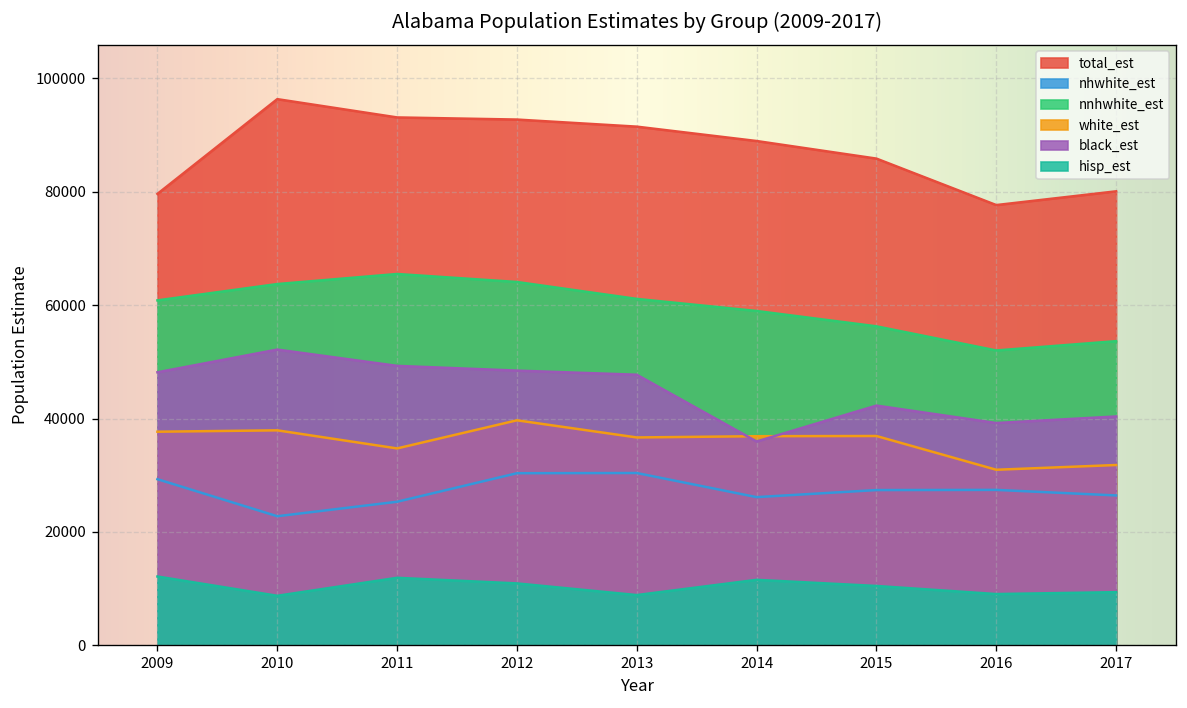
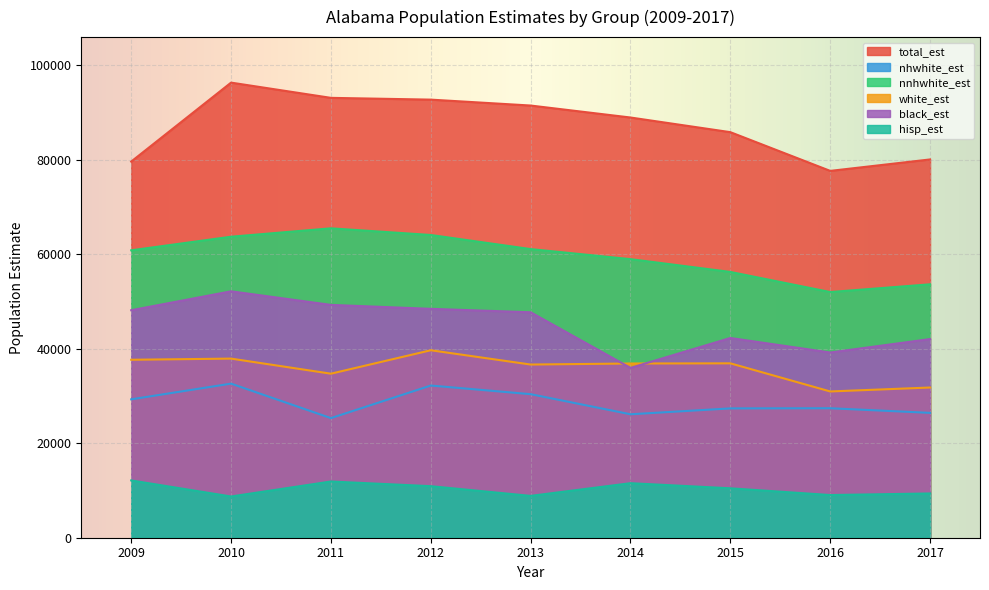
  {
    "total_est": {
      "2009": 80000,
      "2010": 96000,
      "2011": 93000,
      "2012": 93000,
      "2013": 91000,
      "2014": 89000,
      "2015": 86000,
      "2016": 78000,
      "2017": 80000
    },
    "nhwhite_est": {
      "2009": 29000,
-     "2010": 23000,
+     "2010": 33000,
      "2011": 25000,
-     "2012": 30000,
+     "2012": 32000,
      "2013": 30000,
      "2014": 26000,
      "2015": 27000,
      "2016": 27000,
      "2017": 26000
    },
    "white_est": {
      "2009": 38000,
      "2010": 38000,
      "2011": 35000,
      "2012": 40000,
      "2013": 37000,
      "2014": 37000,
      "2015": 37000,
      "2016": 31000,
      "2017": 32000
    },
    "black_est": {
      "2009": 48000,
      "2010": 52000,
      "2011": 49000,
      "2012": 48000,
      "2013": 48000,
      "2014": 36000,
      "2015": 42000,
      "2016": 39000,
-     "2017": 40000
+     "2017": 42000
    }
  }
